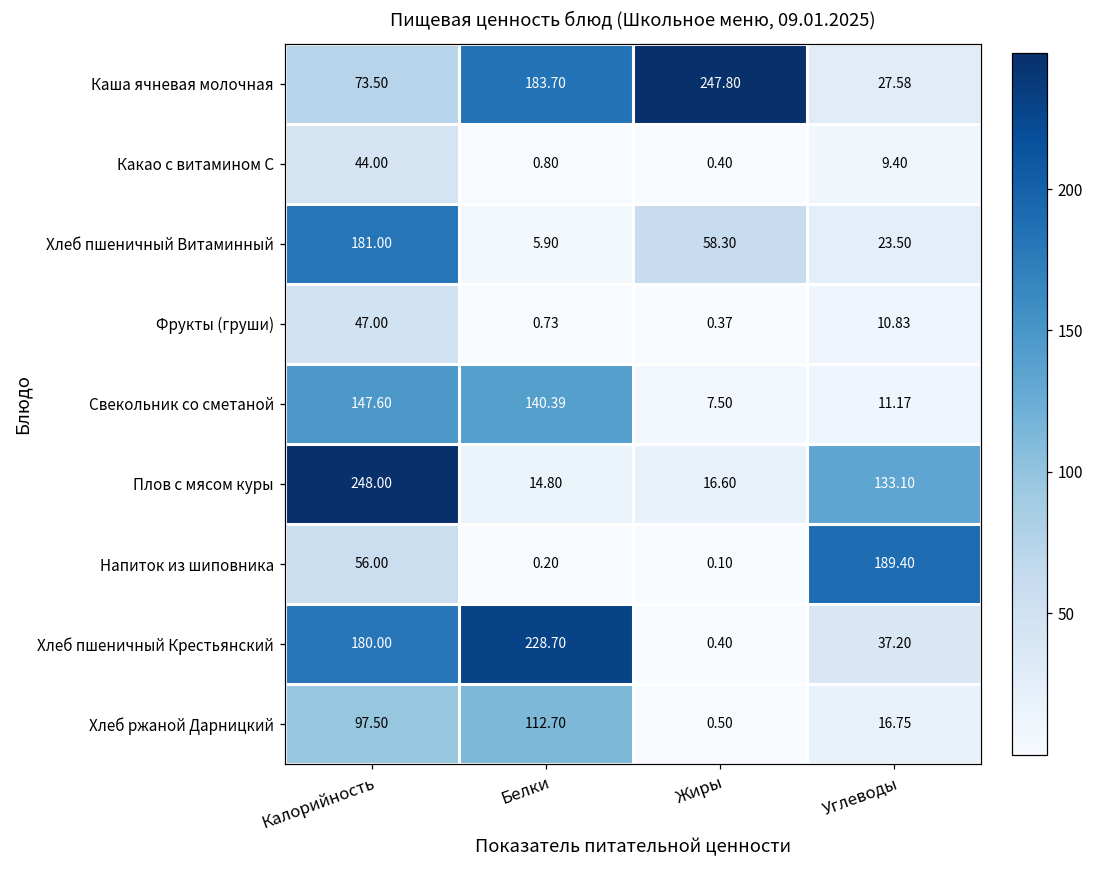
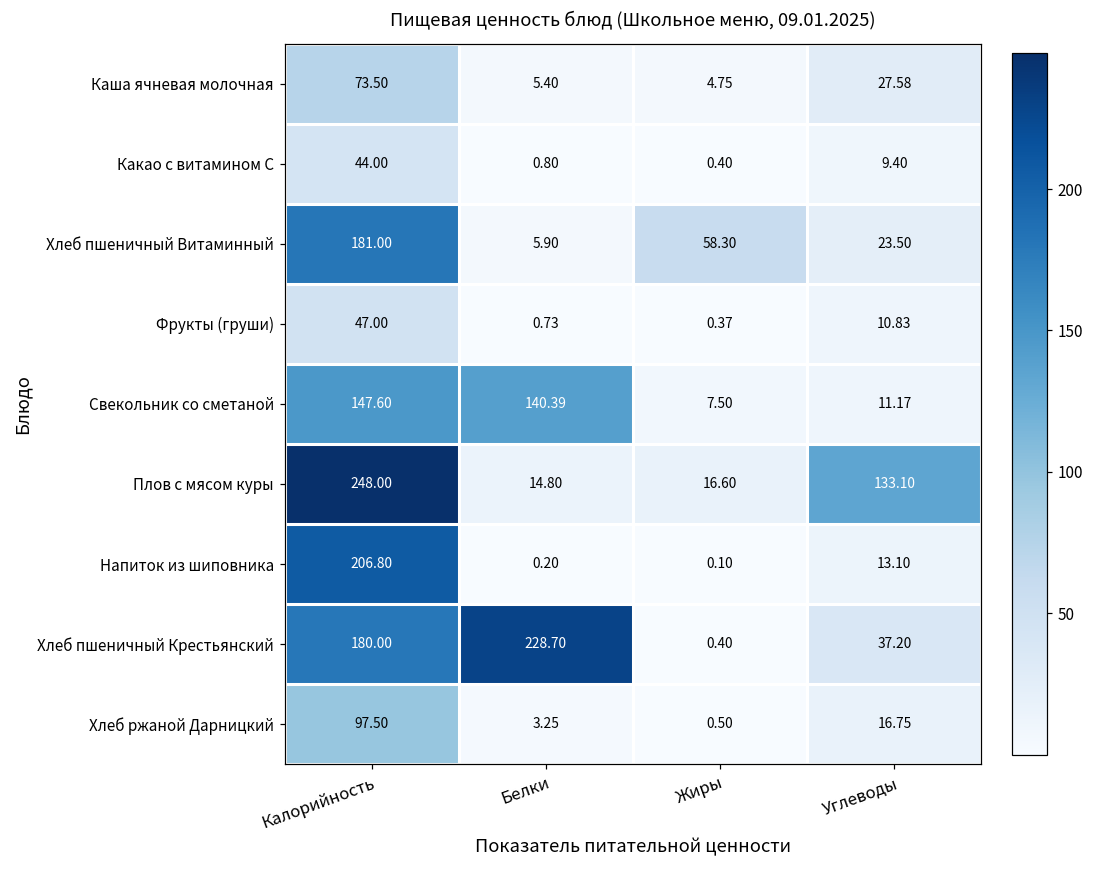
  {
    "Каша ячневая молочная": {
      "Калорийность": 73.50,
-     "Белки": 183.70,
-     "Жиры": 247.80,
+     "Белки": 5.40,
+     "Жиры": 4.75,
      "Углеводы": 27.58
    },
    "Какао с витамином С": {
      "Калорийность": 44.00,
      "Белки": 0.80,
      "Жиры": 0.40,
      "Углеводы": 9.40
    },
    "Хлеб пшеничный Витаминный": {
      "Калорийность": 181.00,
      "Белки": 5.90,
      "Жиры": 58.30,
      "Углеводы": 23.50
    },
    "Фрукты (груши)": {
      "Калорийность": 47.00,
      "Белки": 0.73,
      "Жиры": 0.37,
      "Углеводы": 10.83
    },
    "Свекольник со сметаной": {
      "Калорийность": 147.60,
      "Белки": 140.39,
      "Жиры": 7.50,
      "Углеводы": 11.17
    },
    "Плов с мясом куры": {
      "Калорийность": 248.00,
      "Белки": 14.80,
      "Жиры": 16.60,
      "Углеводы": 133.10
    },
    "Напиток из шиповника": {
-     "Калорийность": 56.00,
+     "Калорийность": 206.80,
      "Белки": 0.20,
      "Жиры": 0.10,
-     "Углеводы": 189.40
+     "Углеводы": 13.10
    },
    "Хлеб пшеничный Крестьянский": {
      "Калорийность": 180.00,
      "Белки": 228.70,
      "Жиры": 0.40,
      "Углеводы": 37.20
    },
    "Хлеб ржаной Дарницкий": {
      "Калорийность": 97.50,
-     "Белки": 112.70,
+     "Белки": 3.25,
      "Жиры": 0.50,
      "Углеводы": 16.75
    }
  }
